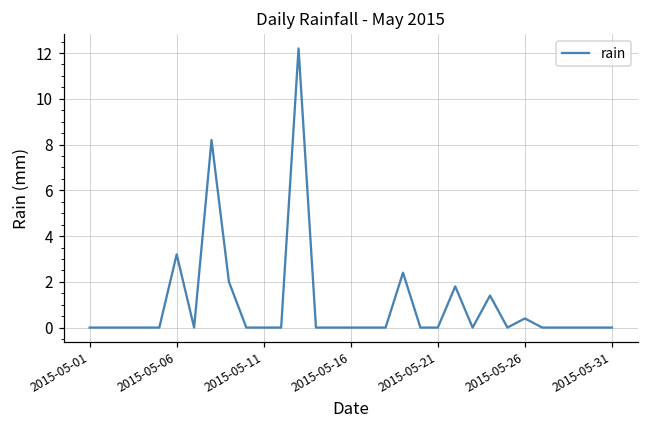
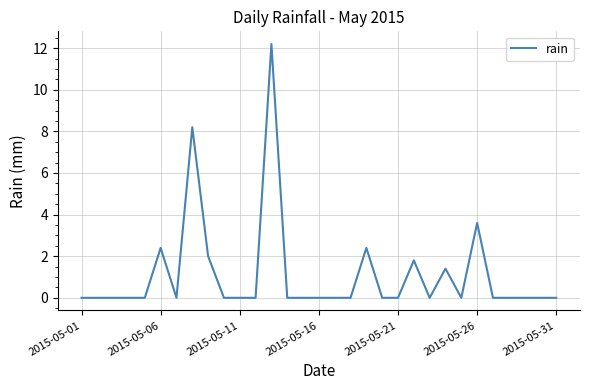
  {
    "2015-05-01": 0.0,
-   "2015-05-06": 3.2,
+   "2015-05-06": 2.4,
    "2015-05-11": 0.0,
    "2015-05-16": 0.0,
    "2015-05-21": 0.0,
-   "2015-05-26": 0.4,
+   "2015-05-26": 3.6,
    "2015-05-31": 0.0
  }
